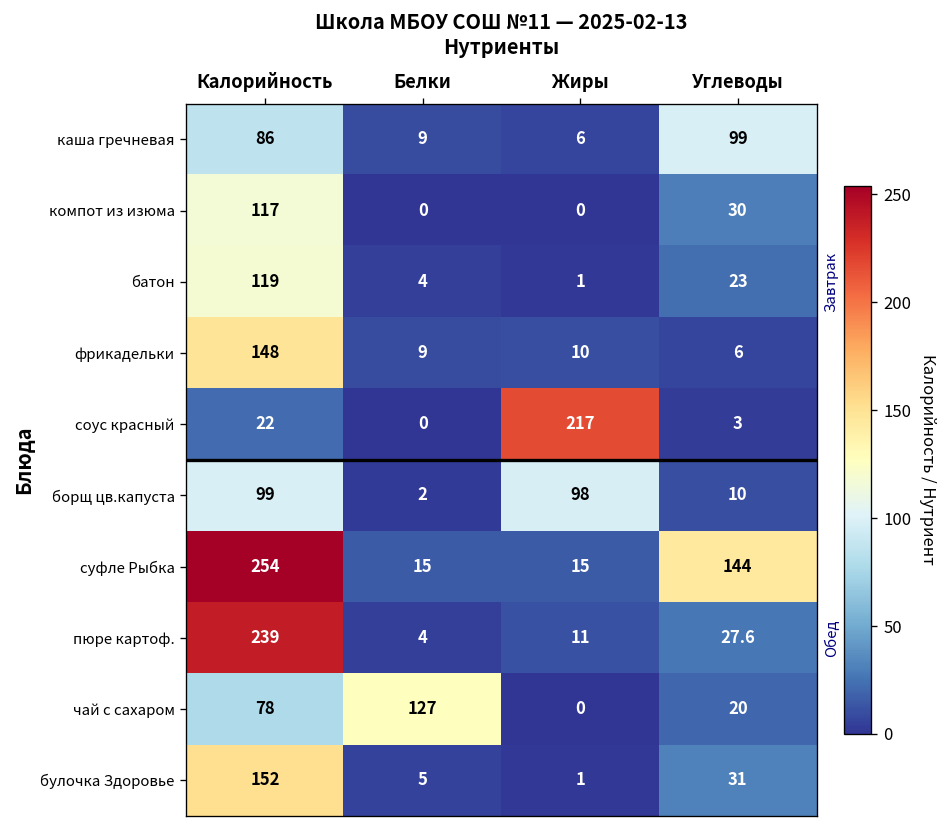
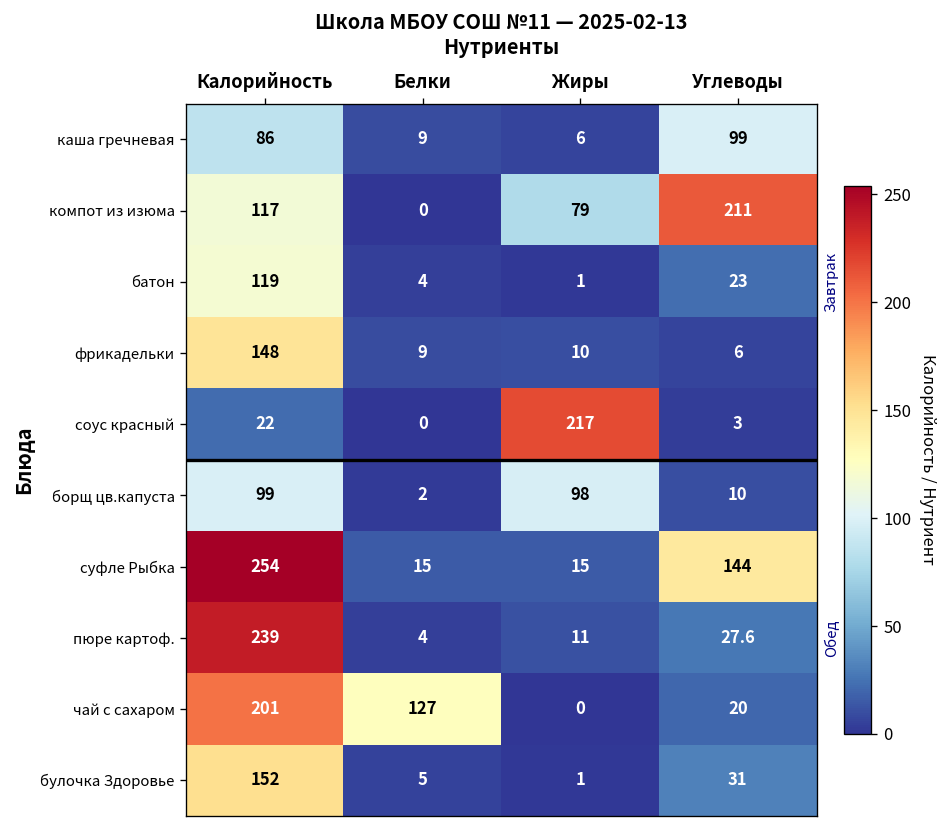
  {
    "каша гречневая": {
      "Калорийность": 86,
      "Белки": 9,
      "Жиры": 6,
      "Углеводы": 99
    },
    "компот из изюма": {
      "Калорийность": 117,
      "Белки": 0,
-     "Жиры": 0,
-     "Углеводы": 30
+     "Жиры": 79,
+     "Углеводы": 211
    },
    "батон": {
      "Калорийность": 119,
      "Белки": 4,
      "Жиры": 1,
      "Углеводы": 23
    },
    "фрикадельки": {
      "Калорийность": 148,
      "Белки": 9,
      "Жиры": 10,
      "Углеводы": 6
    },
    "соус красный": {
      "Калорийность": 22,
      "Белки": 0,
      "Жиры": 217,
      "Углеводы": 3
    },
    "борщ цв.капуста": {
      "Калорийность": 99,
      "Белки": 2,
      "Жиры": 98,
      "Углеводы": 10
    },
    "суфле Рыбка": {
      "Калорийность": 254,
      "Белки": 15,
      "Жиры": 15,
      "Углеводы": 144
    },
    "пюре картоф.": {
      "Калорийность": 239,
      "Белки": 4,
      "Жиры": 11,
      "Углеводы": 27.6
    },
    "чай с сахаром": {
-     "Калорийность": 78,
+     "Калорийность": 201,
      "Белки": 127,
      "Жиры": 0,
      "Углеводы": 20
    },
    "булочка Здоровье": {
      "Калорийность": 152,
      "Белки": 5,
      "Жиры": 1,
      "Углеводы": 31
    }
  }
